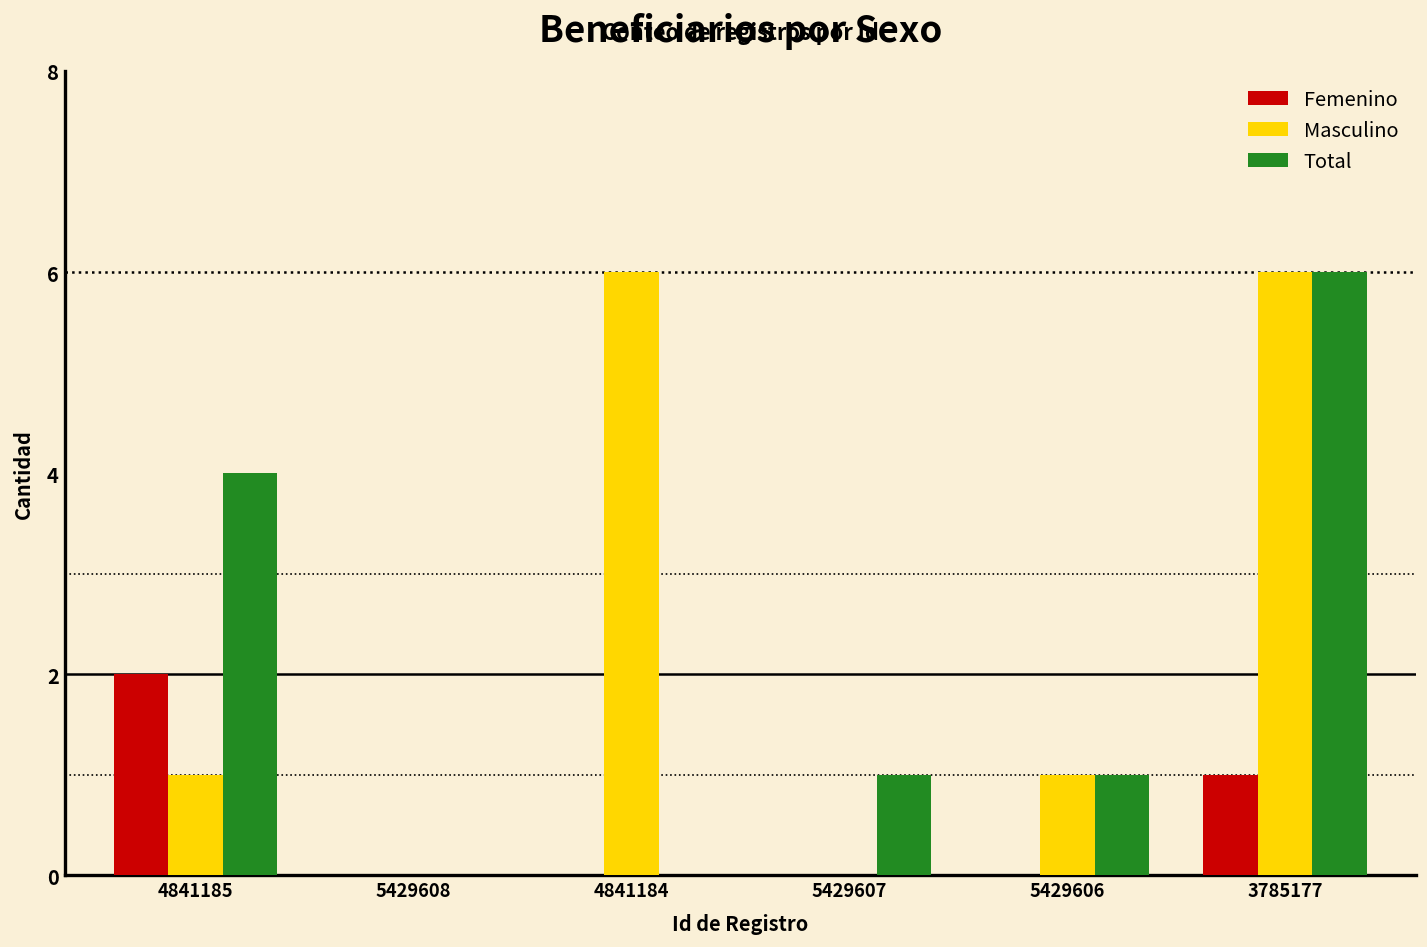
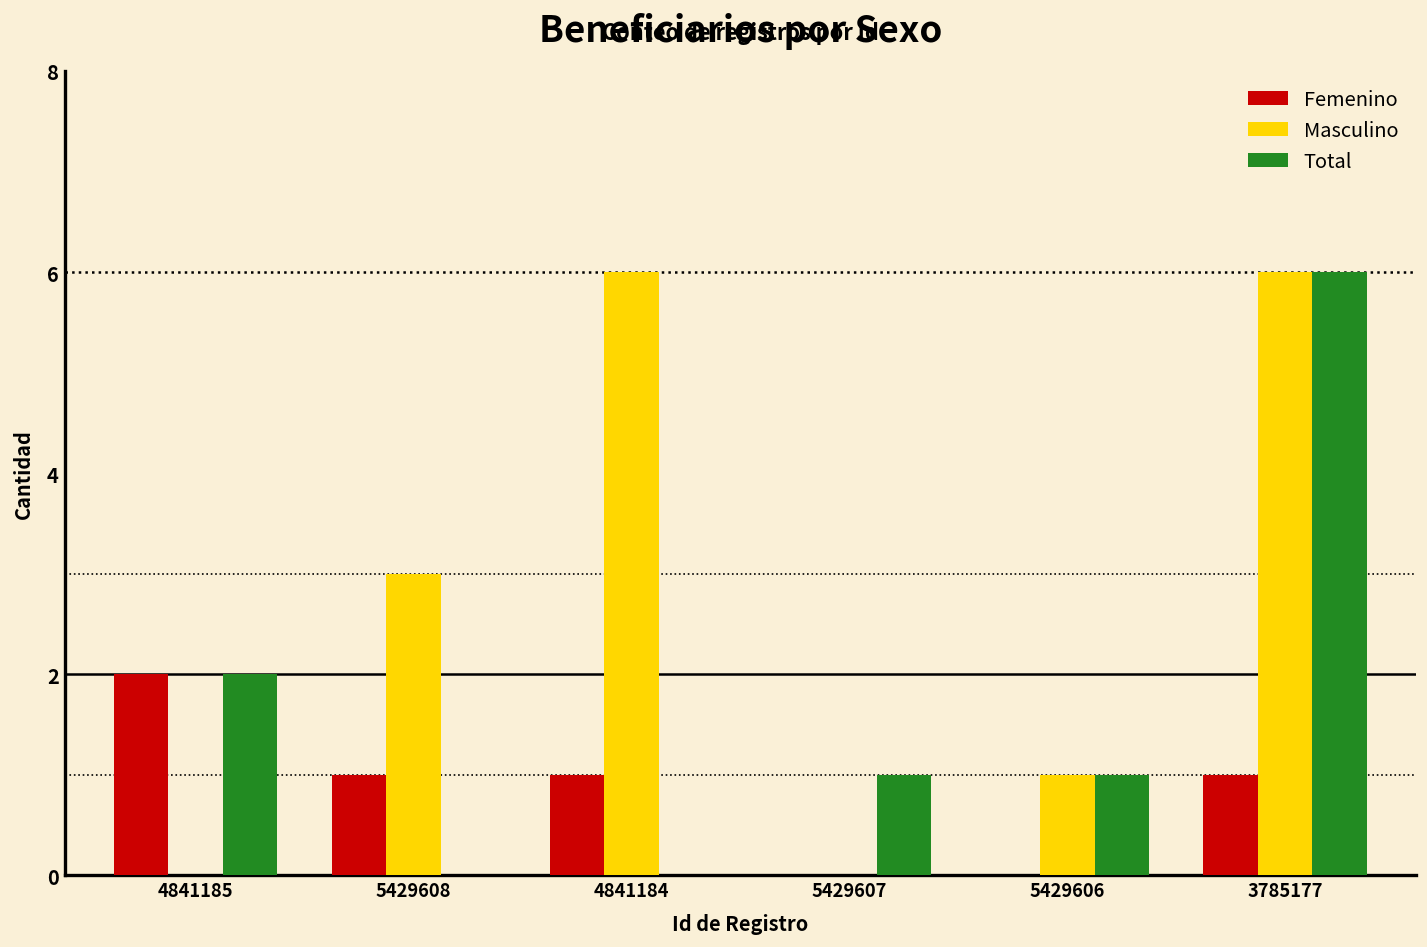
  {
    "Femenino": {
      "4841185": 2,
-     "5429608": 0,
-     "4841184": 0,
+     "5429608": 1,
+     "4841184": 1,
      "5429607": 0,
      "5429606": 0,
      "3785177": 1
    },
    "Masculino": {
-     "4841185": 1,
-     "5429608": 0,
+     "4841185": 0,
+     "5429608": 3,
      "4841184": 6,
      "5429607": 0,
      "5429606": 1,
      "3785177": 6
    },
    "Total": {
-     "4841185": 4,
+     "4841185": 2,
      "5429608": 0,
      "4841184": 0,
      "5429607": 1,
      "5429606": 1,
      "3785177": 6
    }
  }
